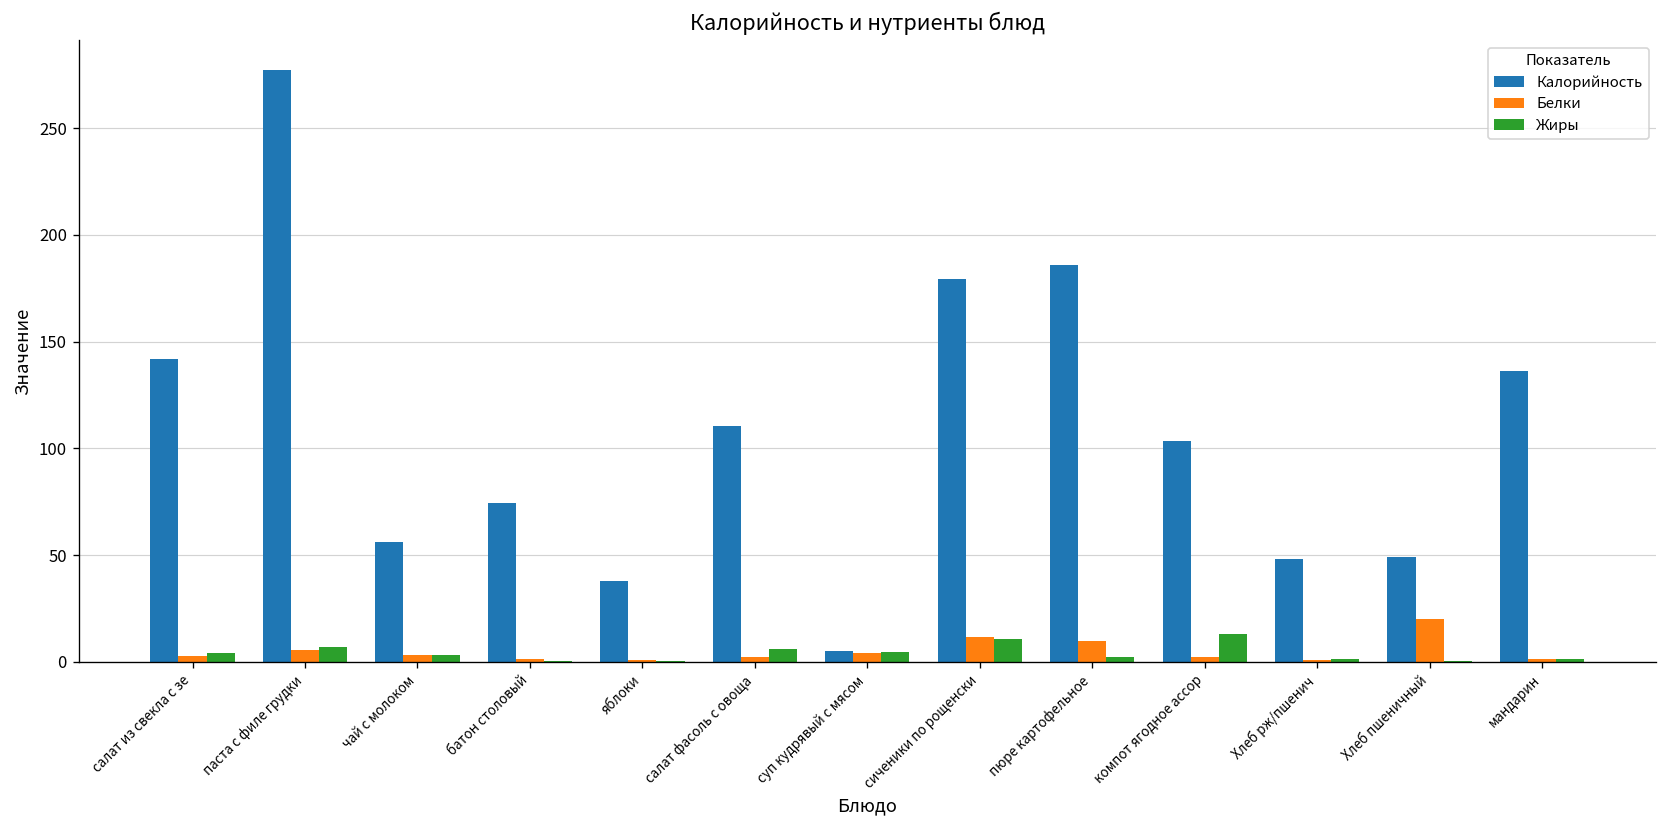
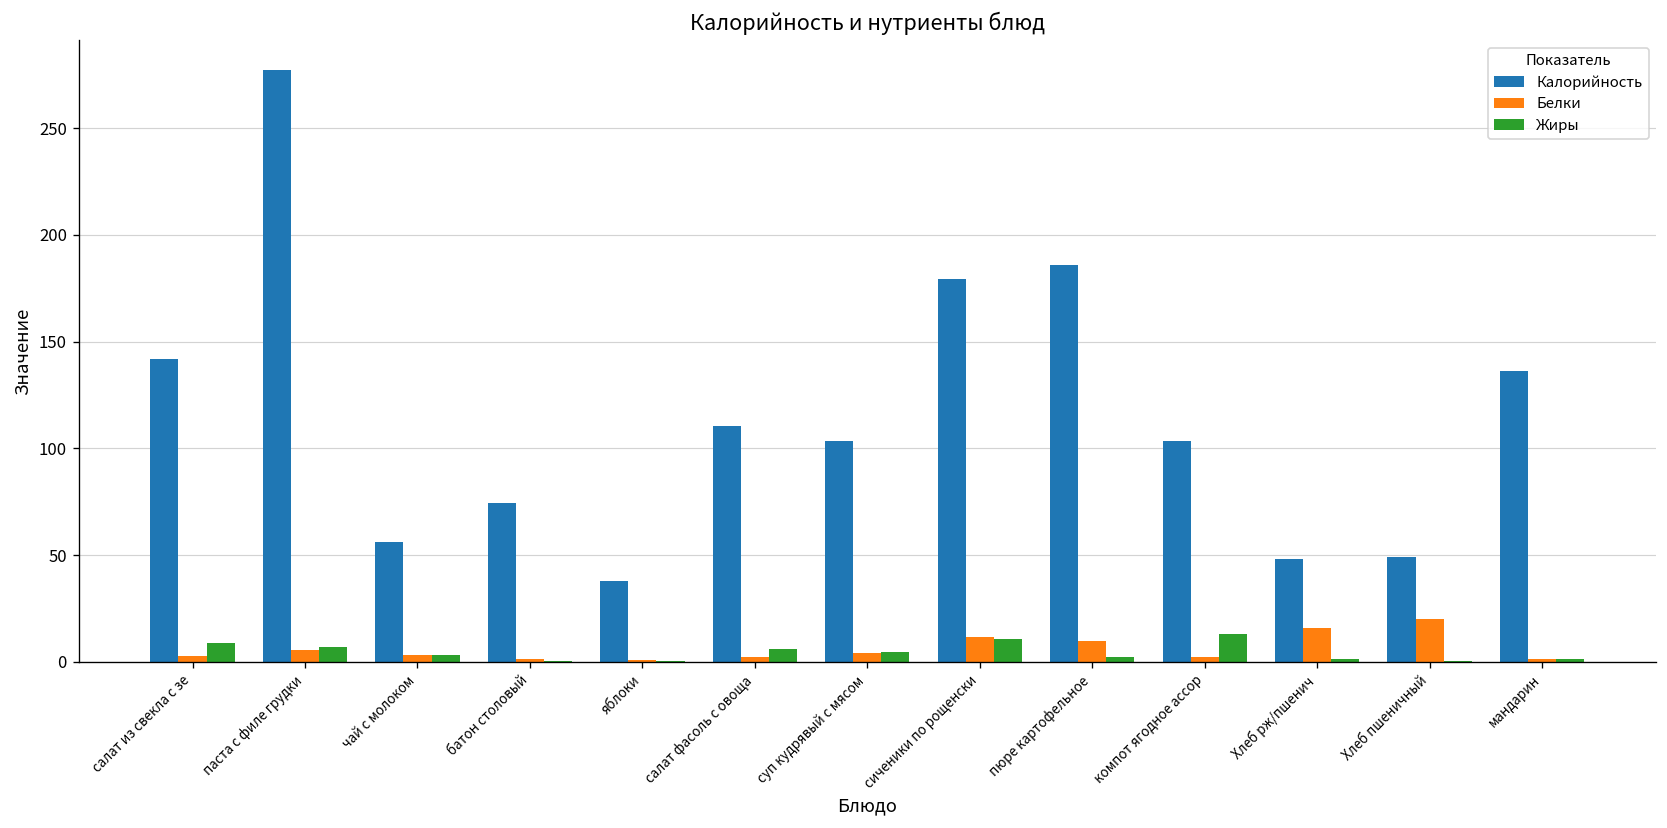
  {
    "Калорийность": {
      "салат из свекла с зе": 142,
      "паста с филе грудки": 277,
      "чай с молоком": 56,
      "батон столовый": 74,
      "яблоки": 38,
      "салат фасоль с овоща": 111,
-     "суп кудрявый с мясом": 5,
+     "суп кудрявый с мясом": 104,
      "сиченики по рощенски": 179,
      "пюре картофельное": 186,
      "компот ягодное ассор": 104,
      "Хлеб рж/пшенич": 48,
      "Хлеб пшеничный": 49,
      "мандарин": 136
    },
    "Белки": {
      "салат из свекла с зе": 3,
      "паста с филе грудки": 5,
      "чай с молоком": 3,
      "батон столовый": 2,
      "салат фасоль с овоща": 2,
      "суп кудрявый с мясом": 4,
      "сиченики по рощенски": 12,
      "пюре картофельное": 10,
      "компот ягодное ассор": 2,
-     "Хлеб рж/пшенич": 1,
+     "Хлеб рж/пшенич": 16,
      "Хлеб пшеничный": 20
    },
    "Жиры": {
-     "салат из свекла с зе": 4,
+     "салат из свекла с зе": 9,
      "паста с филе грудки": 7,
      "чай с молоком": 3,
      "салат фасоль с овоща": 6,
      "суп кудрявый с мясом": 5,
      "сиченики по рощенски": 11,
      "пюре картофельное": 2,
      "компот ягодное ассор": 13,
      "Хлеб рж/пшенич": 2
    }
  }
